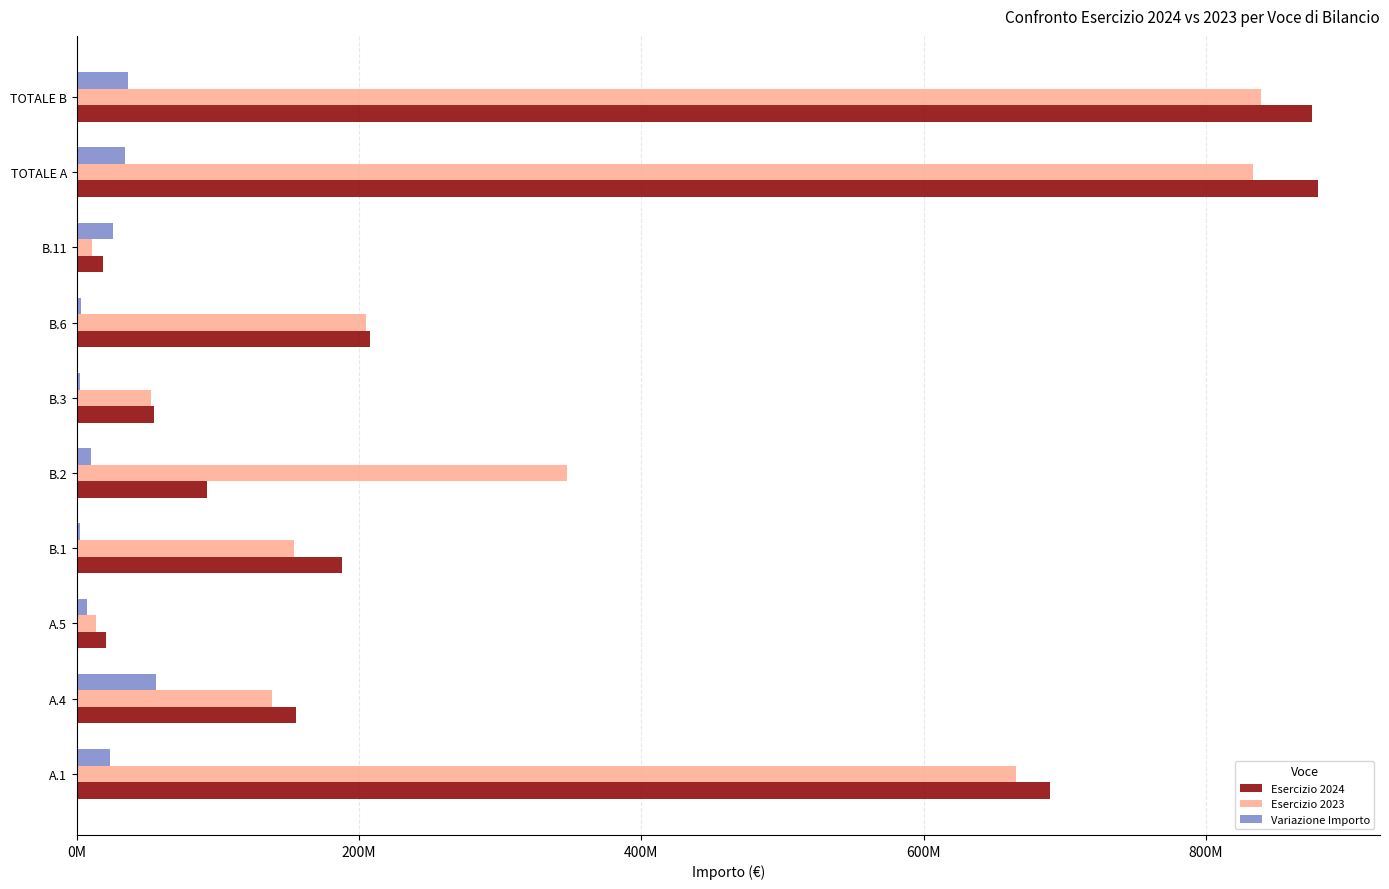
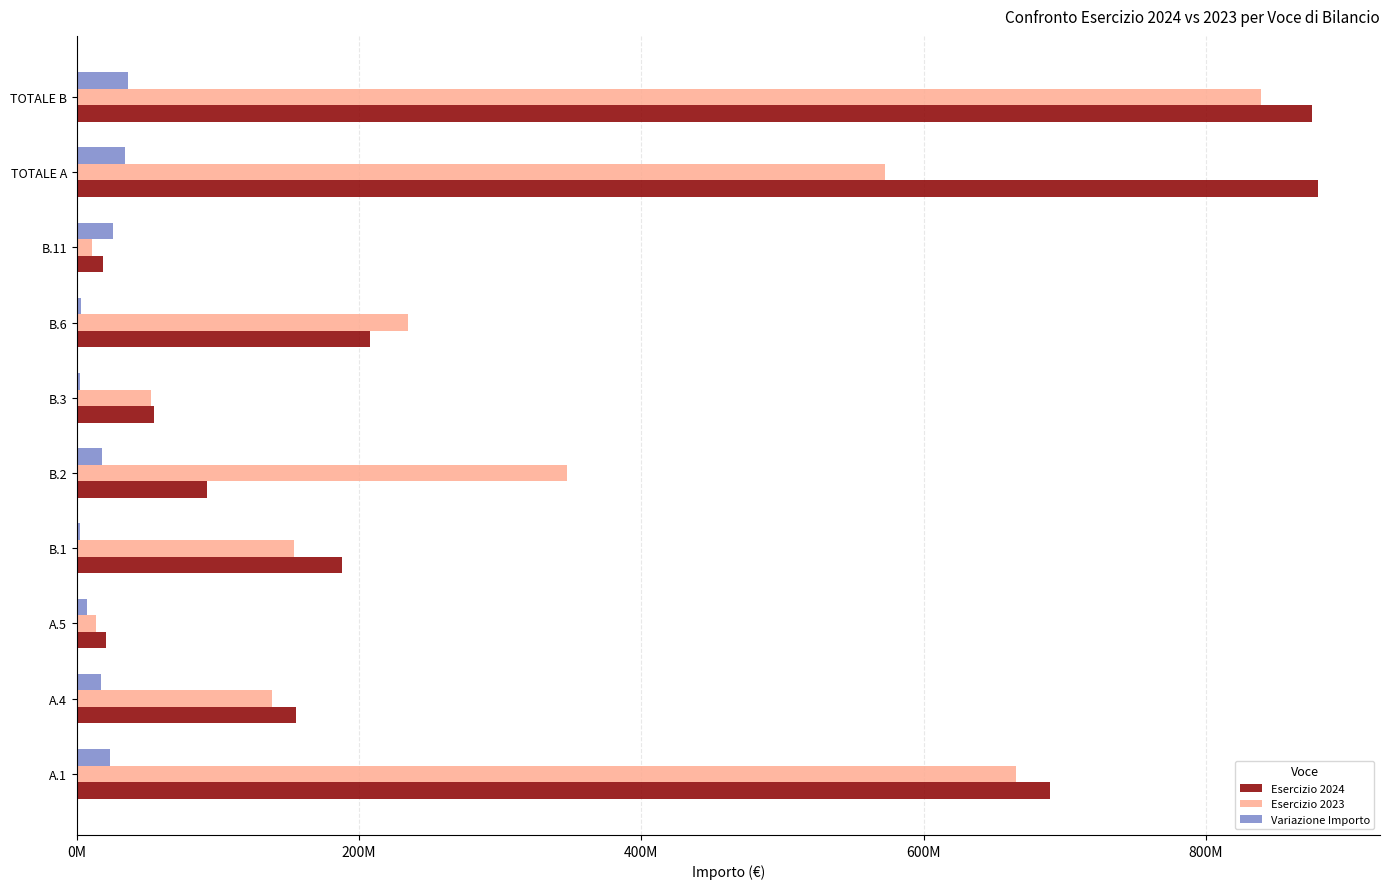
  {
    "Esercizio 2024": {
      "TOTALE B": 875000000,
      "TOTALE A": 879000000,
      "B.11": 19000000,
      "B.6": 208000000,
      "B.3": 55000000,
      "B.2": 93000000,
      "B.1": 188000000,
      "A.5": 21000000,
      "A.4": 155000000,
      "A.1": 690000000
    },
    "Esercizio 2023": {
      "TOTALE B": 839000000,
-     "TOTALE A": 833000000,
+     "TOTALE A": 572000000,
      "B.11": 11000000,
-     "B.6": 205000000,
+     "B.6": 234000000,
      "B.3": 52000000,
      "B.2": 347000000,
      "B.1": 154000000,
      "A.5": 13000000,
      "A.4": 138000000,
      "A.1": 666000000
    },
    "Variazione Importo": {
      "TOTALE B": 36000000,
      "TOTALE A": 34000000,
      "B.11": 26000000,
      "B.6": 3000000,
      "B.3": 2000000,
-     "B.2": 10000000,
+     "B.2": 18000000,
      "B.1": 2000000,
      "A.5": 7000000,
-     "A.4": 56000000,
+     "A.4": 17000000,
      "A.1": 24000000
    }
  }
